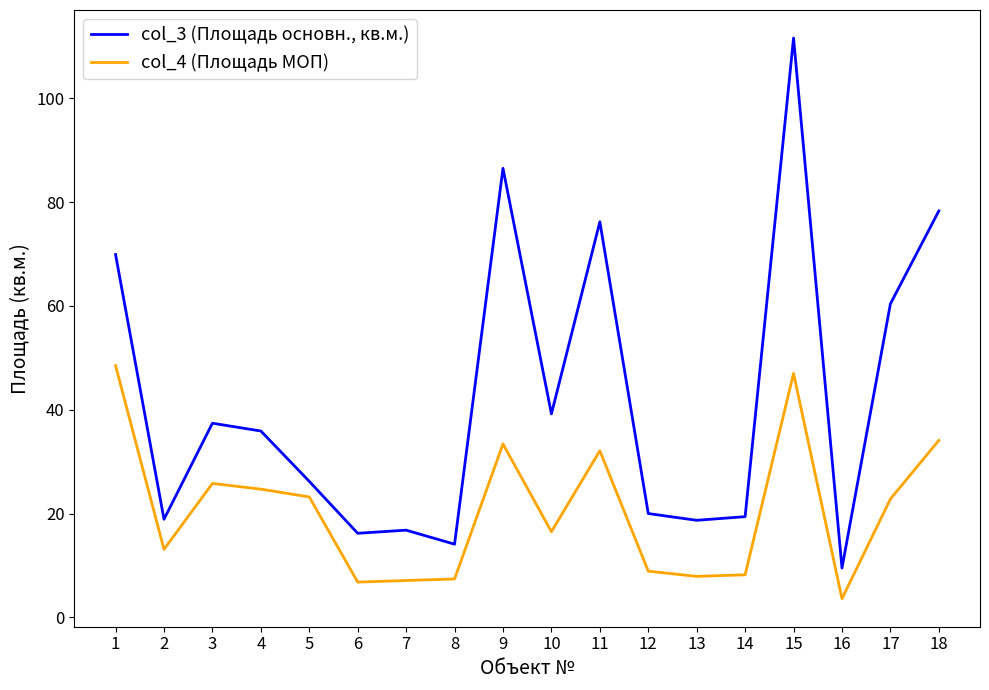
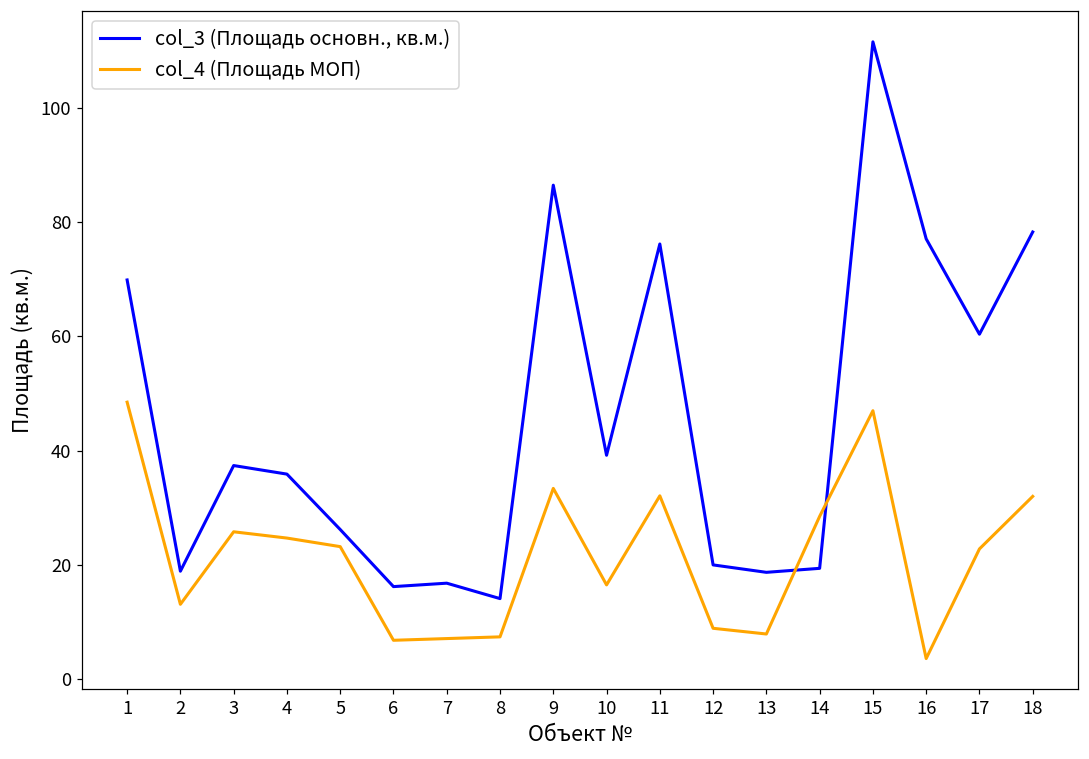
  {
    "col_3 (Площадь основн., кв.м.)": {
      "1": 70,
      "2": 19,
      "3": 37,
      "4": 36,
      "5": 26,
      "6": 16,
      "7": 17,
      "8": 14,
      "9": 87,
      "10": 39,
      "11": 76,
      "12": 20,
      "13": 19,
      "14": 19,
      "15": 112,
-     "16": 10,
+     "16": 77,
      "17": 60,
      "18": 78
    },
    "col_4 (Площадь МОП)": {
      "1": 49,
      "2": 13,
      "3": 26,
      "4": 25,
      "5": 23,
      "6": 7,
      "7": 7,
      "8": 7,
      "9": 33,
      "10": 17,
      "11": 32,
      "12": 9,
      "13": 8,
-     "14": 8,
+     "14": 29,
      "15": 47,
      "16": 4,
      "17": 23,
-     "18": 34
+     "18": 32
    }
  }
